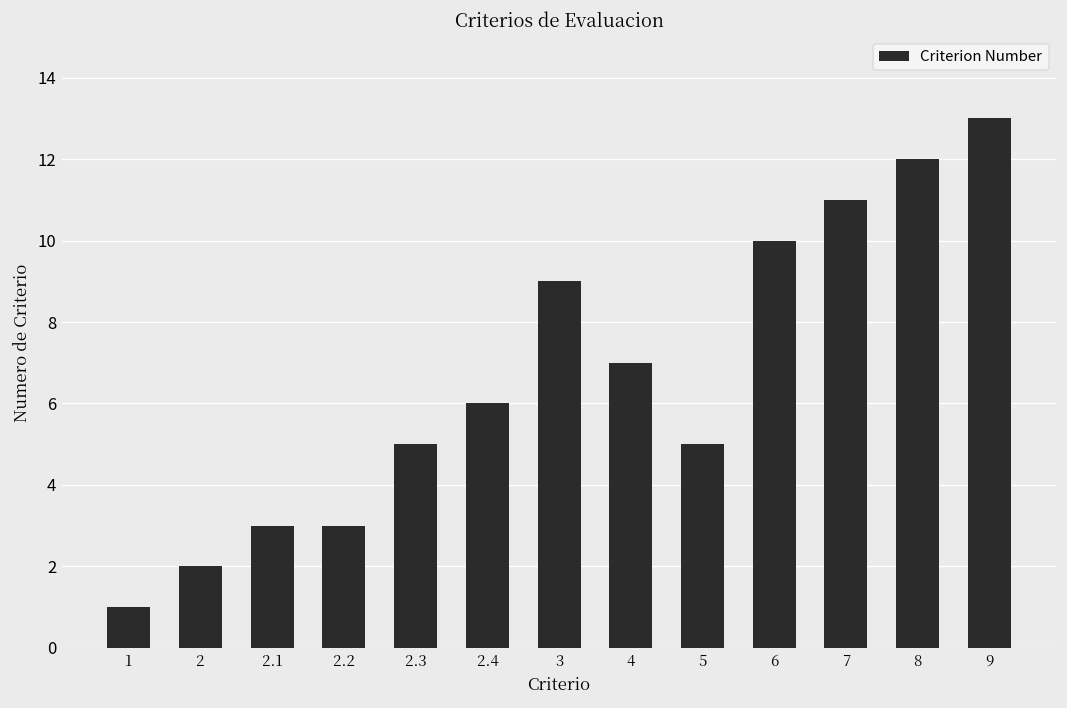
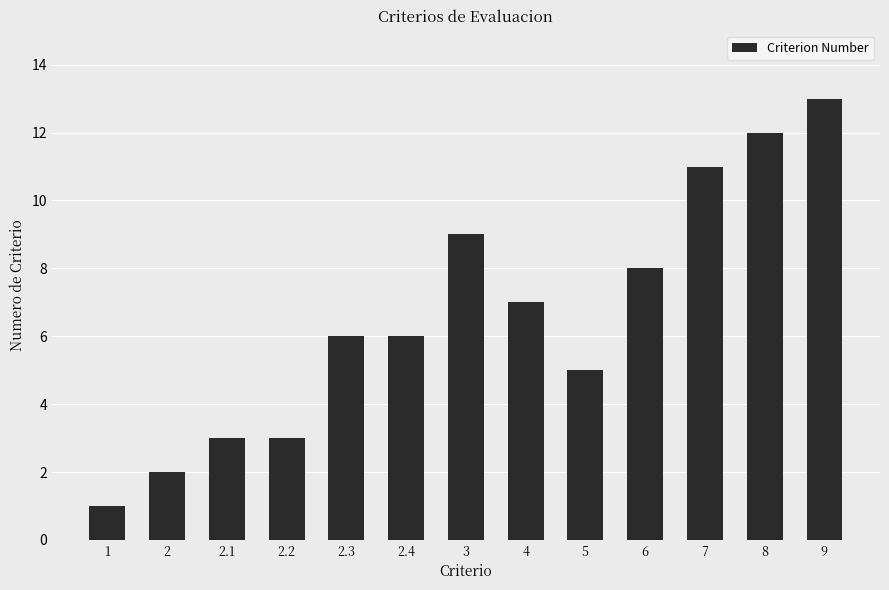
  {
    "1": 1,
    "2": 2,
    "2.1": 3,
    "2.2": 3,
-   "2.3": 5,
+   "2.3": 6,
    "2.4": 6,
    "3": 9,
    "4": 7,
    "5": 5,
-   "6": 10,
+   "6": 8,
    "7": 11,
    "8": 12,
    "9": 13
  }
